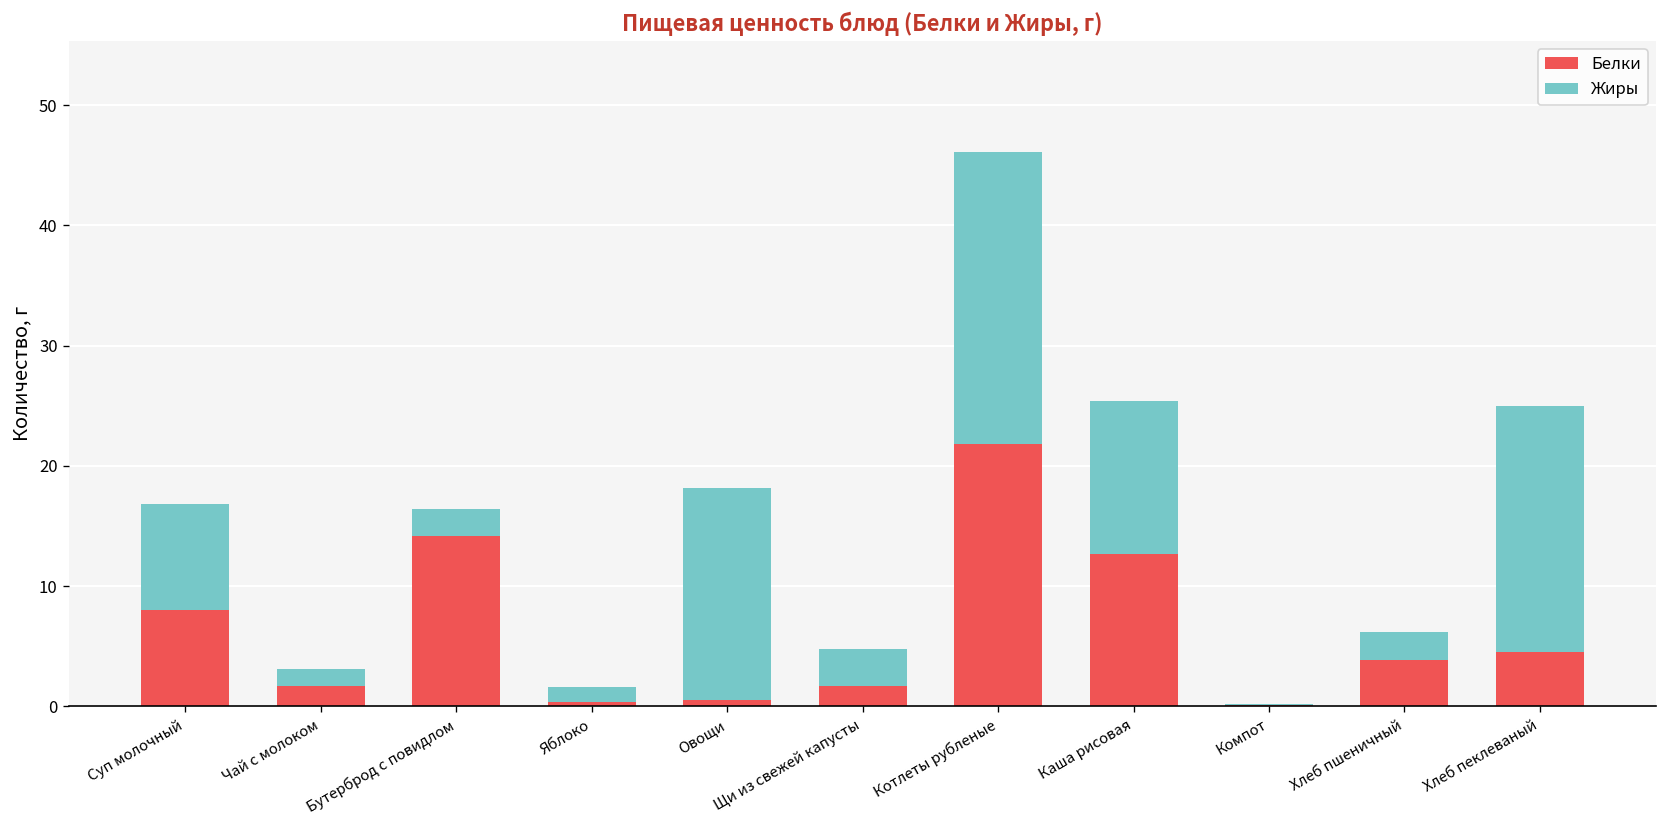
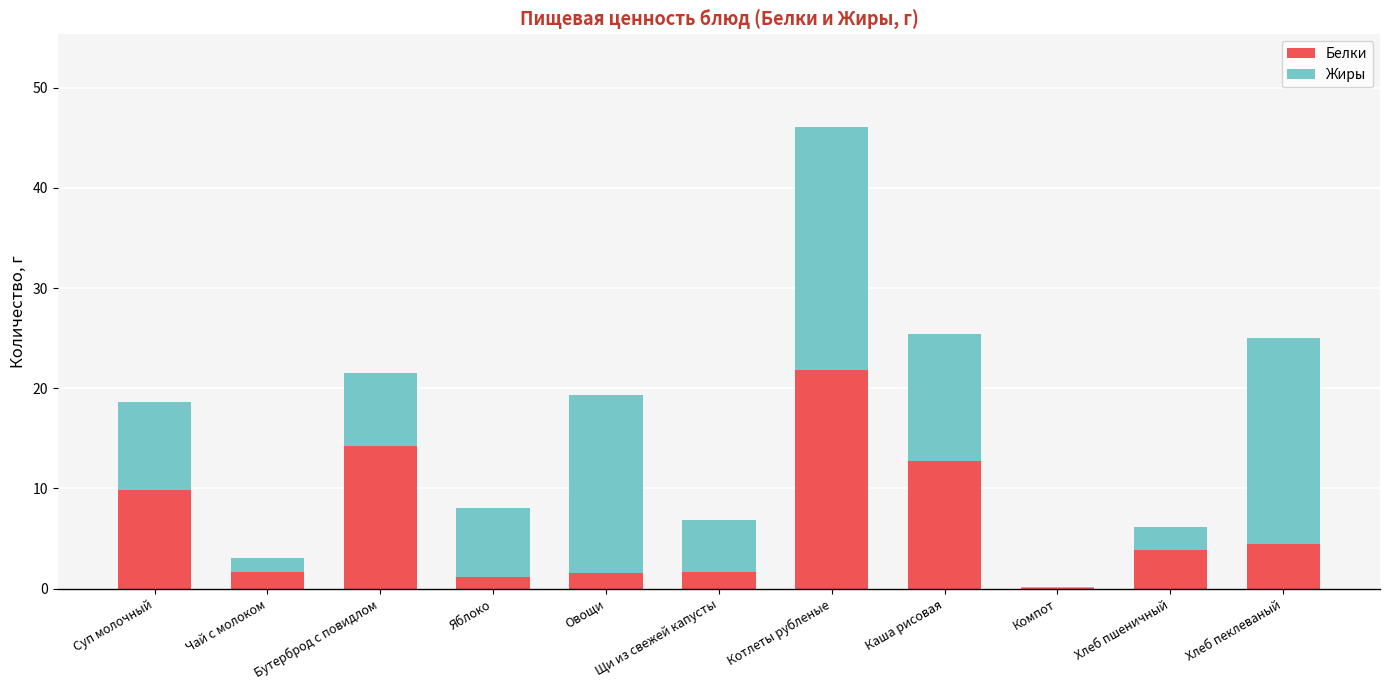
  {
    "Белки": {
-     "Суп молочный": 8.0,
+     "Суп молочный": 9.8,
      "Чай с молоком": 1.7,
      "Бутерброд с повидлом": 14.2,
-     "Яблоко": 0.4,
-     "Овощи": 0.5,
+     "Яблоко": 1.2,
+     "Овощи": 1.6,
      "Щи из свежей капусты": 1.7,
      "Котлеты рубленые": 21.8,
      "Каша рисовая": 12.7,
      "Хлеб пшеничный": 3.9,
      "Хлеб пеклеваный": 4.5
    },
    "Жиры": {
      "Суп молочный": 8.8,
      "Чай с молоком": 1.4,
-     "Бутерброд с повидлом": 2.2,
-     "Яблоко": 1.2,
+     "Бутерброд с повидлом": 7.3,
+     "Яблоко": 6.9,
      "Овощи": 17.7,
-     "Щи из свежей капусты": 3.1,
+     "Щи из свежей капусты": 5.2,
      "Котлеты рубленые": 24.3,
      "Каша рисовая": 12.7,
      "Хлеб пшеничный": 2.3,
      "Хлеб пеклеваный": 20.5
    }
  }
